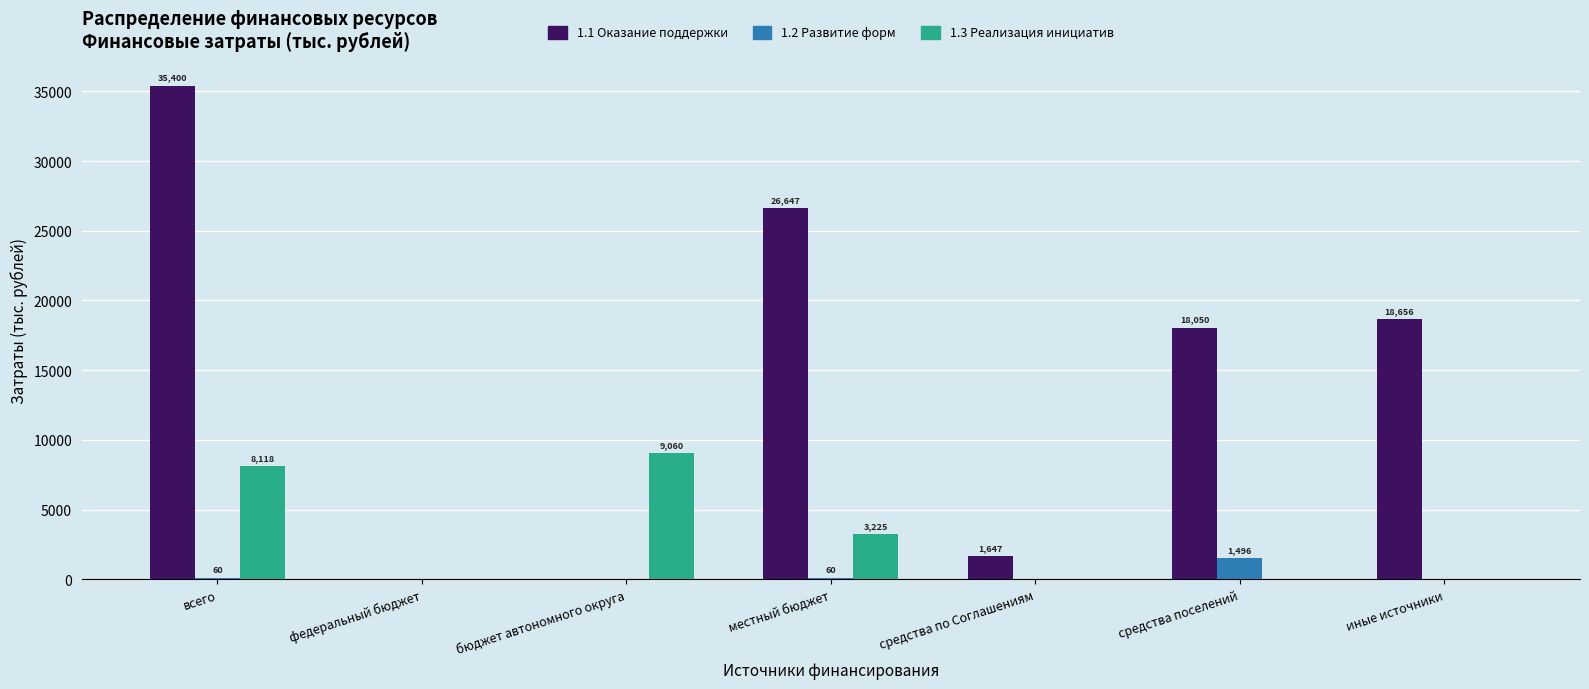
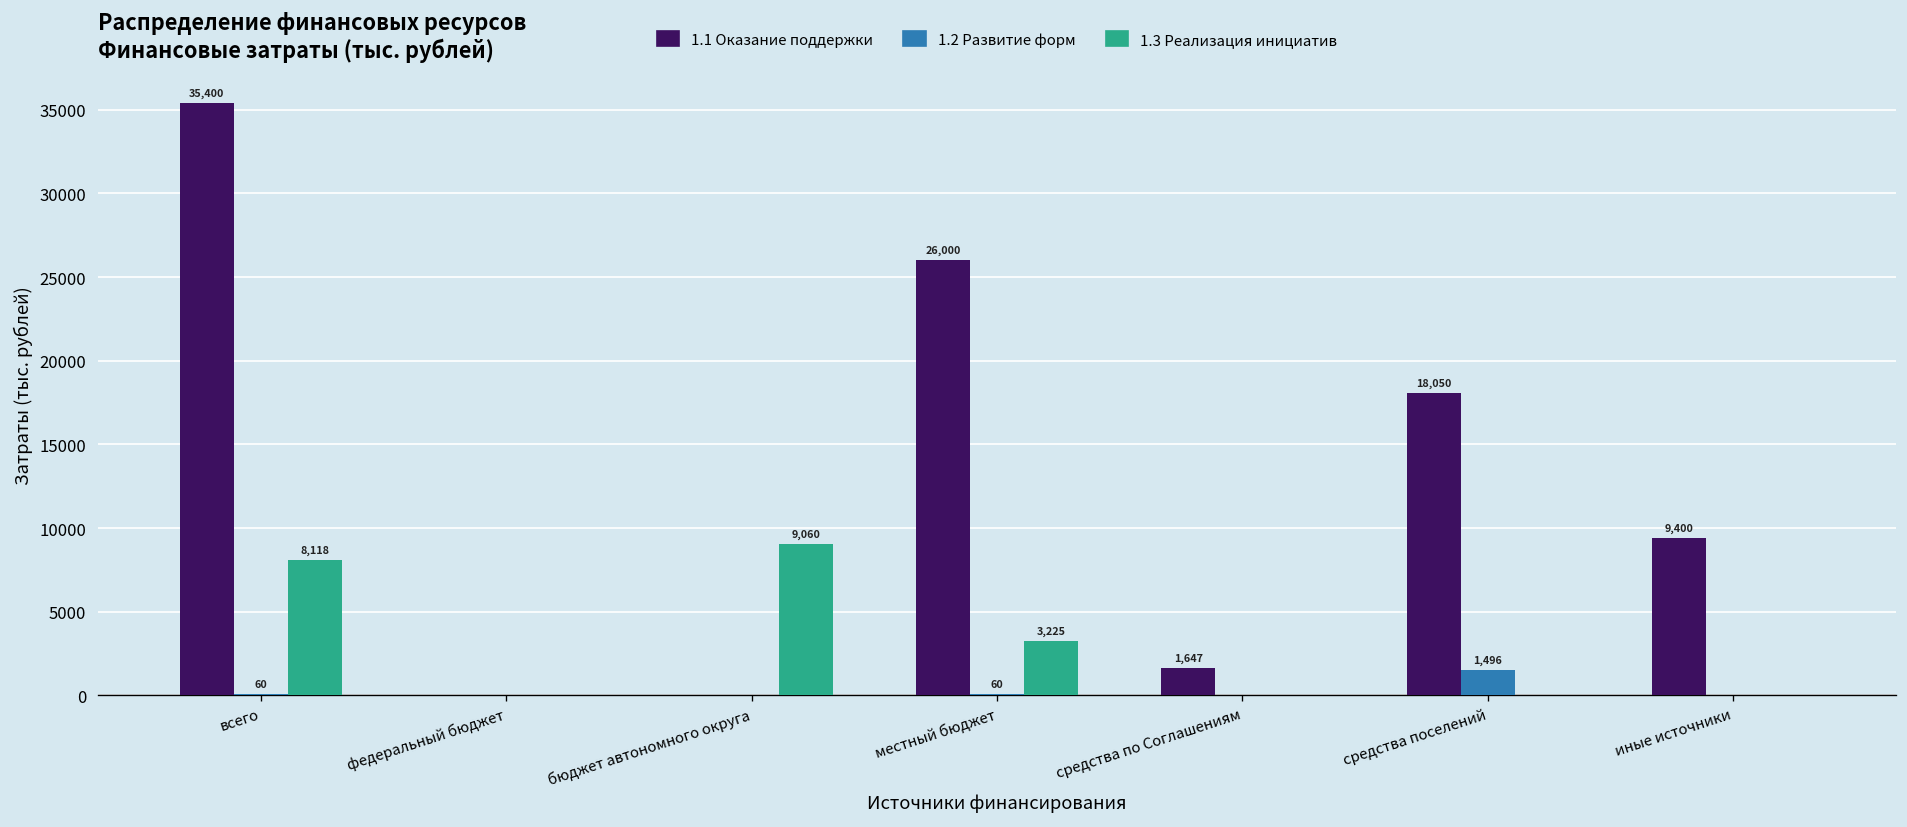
  {
    "1.1 Оказание поддержки": {
      "всего": "35,400",
-     "местный бюджет": "26,647",
+     "местный бюджет": "26,000",
      "средства по Соглашениям": "1,647",
      "средства поселений": "18,050",
-     "иные источники": "18,656"
+     "иные источники": "9,400"
    },
    "1.2 Развитие форм": {
      "всего": "60",
      "местный бюджет": "60",
      "средства поселений": "1,496"
    },
    "1.3 Реализация инициатив": {
      "всего": "8,118",
      "бюджет автономного округа": "9,060",
      "местный бюджет": "3,225"
    }
  }
